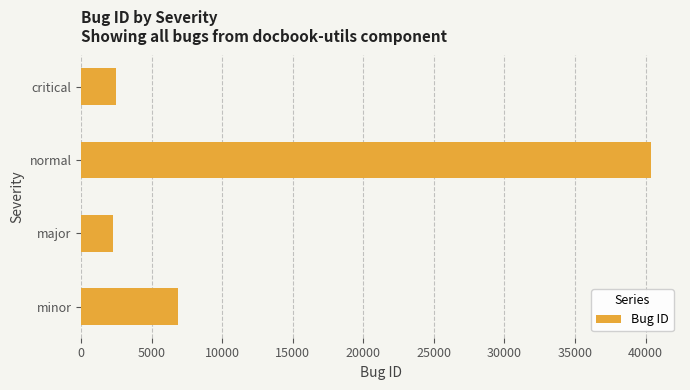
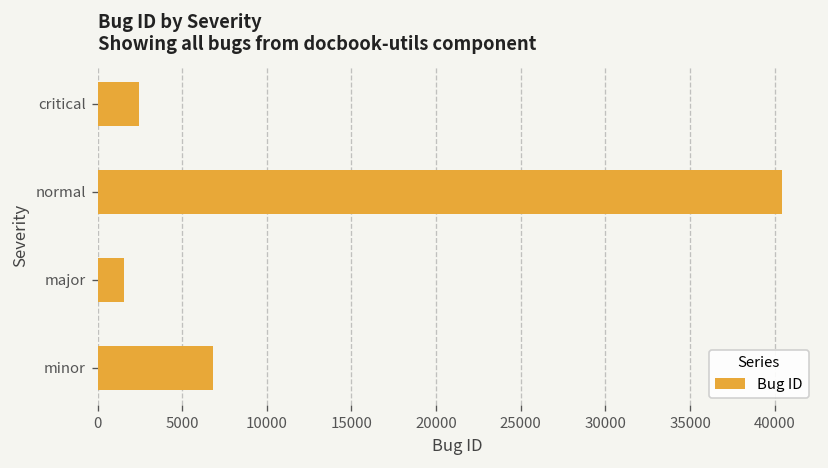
  {
    "critical": 2400,
    "normal": 40400,
-   "major": 2200,
+   "major": 1600,
    "minor": 6800
  }
